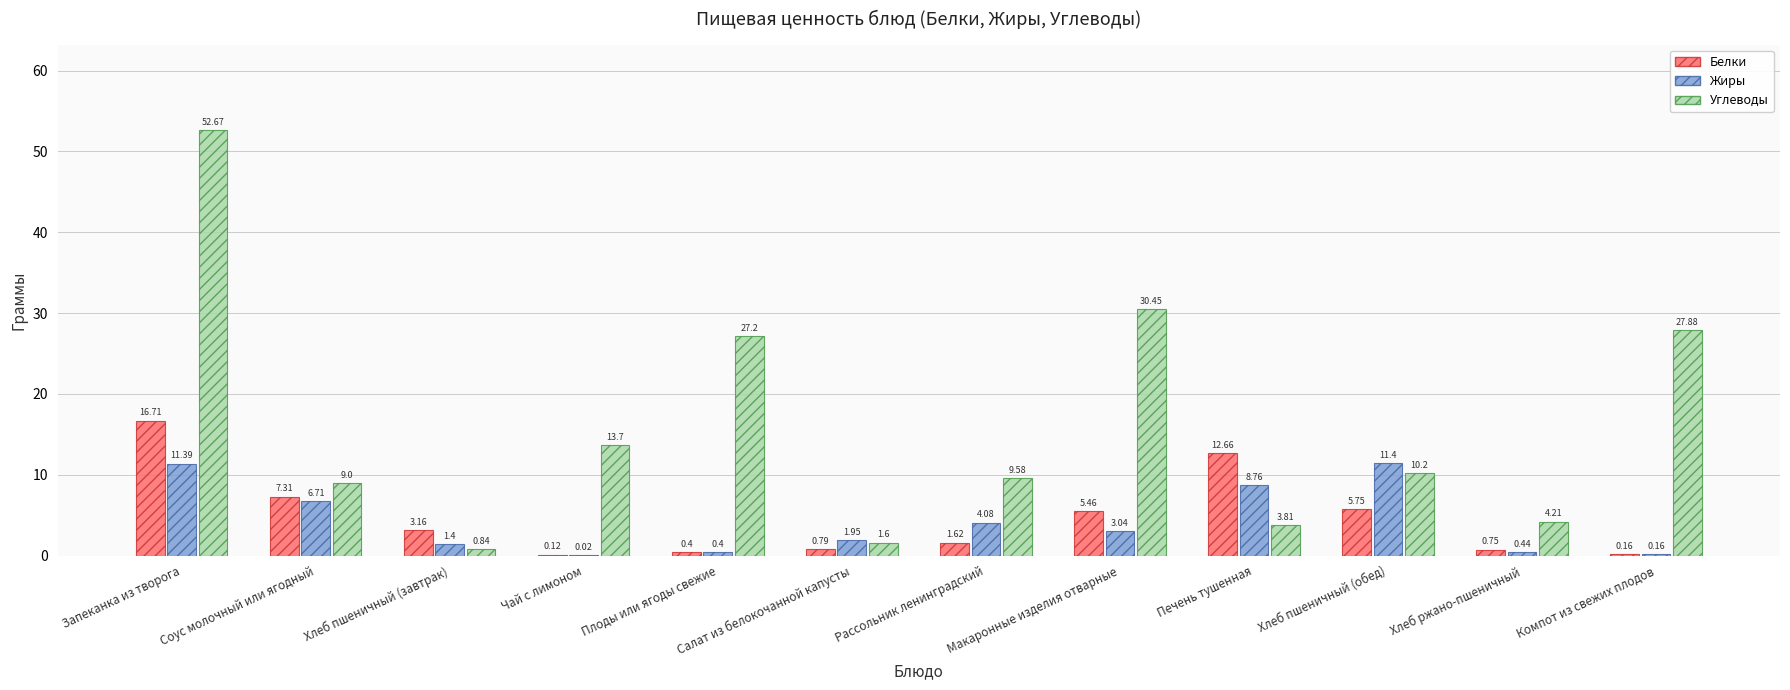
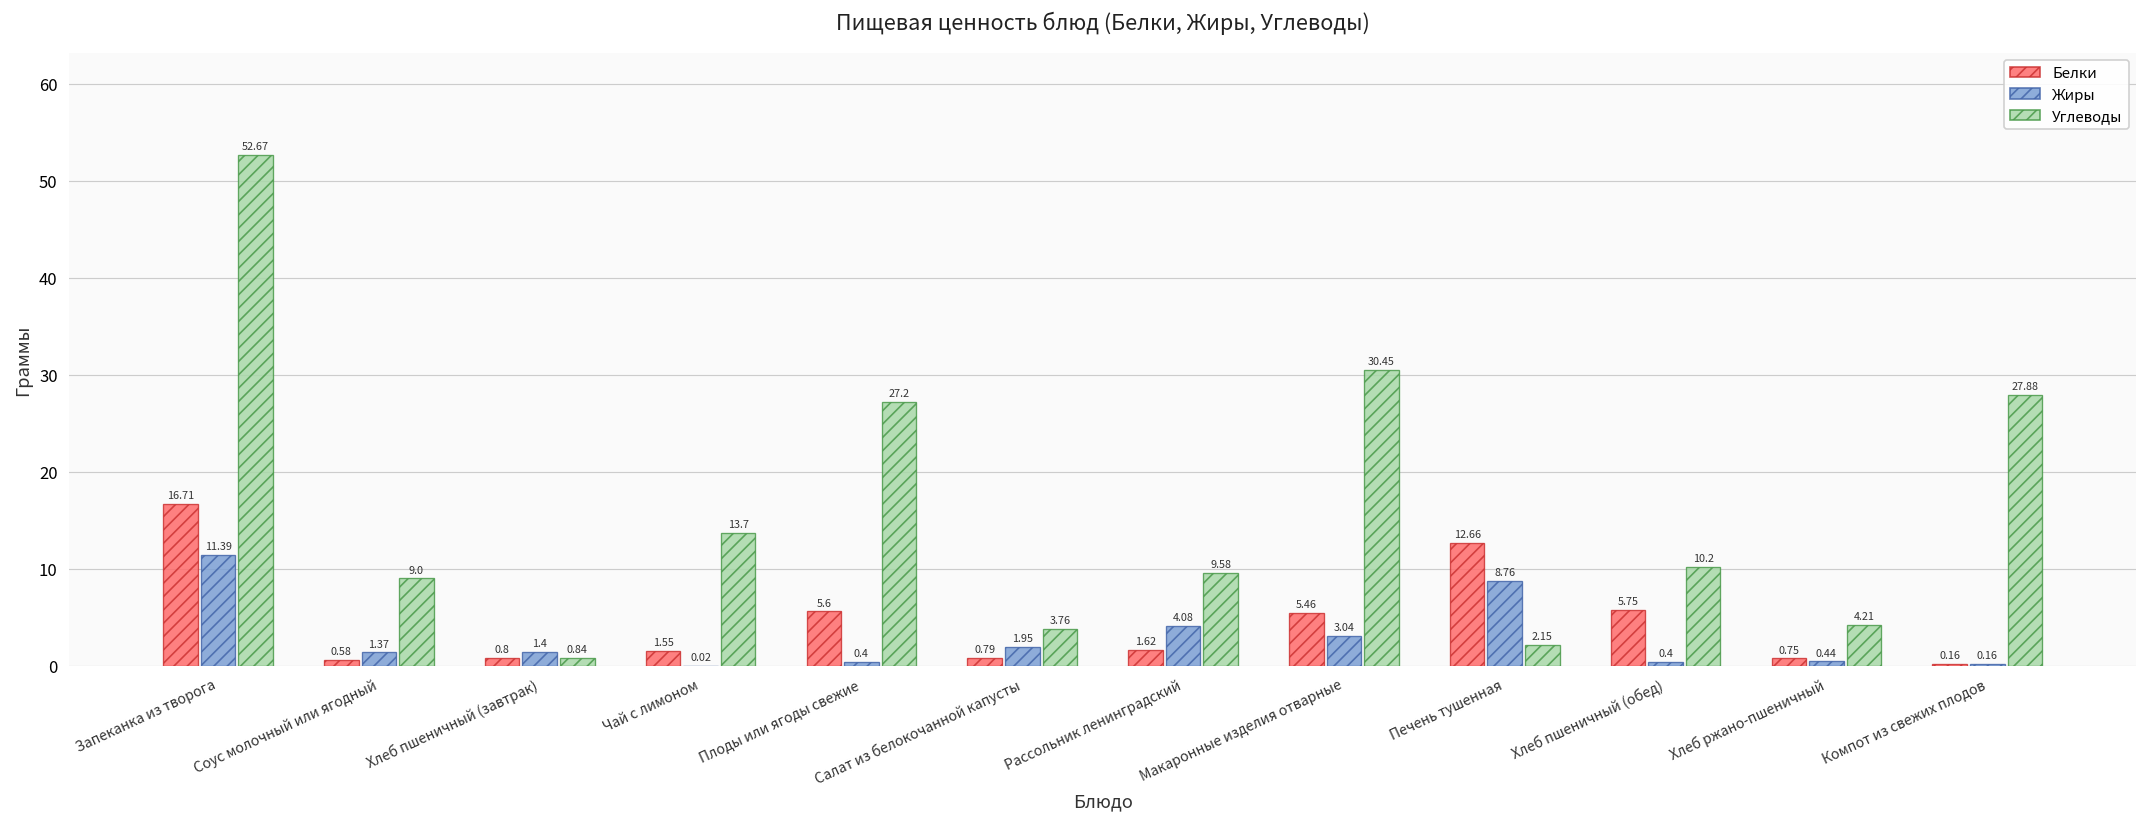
  {
    "Белки": {
      "Запеканка из творога": 16.71,
-     "Соус молочный или ягодный": 7.31,
-     "Хлеб пшеничный (завтрак)": 3.16,
-     "Чай с лимоном": 0.12,
-     "Плоды или ягоды свежие": 0.4,
+     "Соус молочный или ягодный": 0.58,
+     "Хлеб пшеничный (завтрак)": 0.8,
+     "Чай с лимоном": 1.55,
+     "Плоды или ягоды свежие": 5.6,
      "Салат из белокочанной капусты": 0.79,
      "Рассольник ленинградский": 1.62,
      "Макаронные изделия отварные": 5.46,
      "Печень тушенная": 12.66,
      "Хлеб пшеничный (обед)": 5.75,
      "Хлеб ржано-пшеничный": 0.75,
      "Компот из свежих плодов": 0.16
    },
    "Жиры": {
      "Запеканка из творога": 11.39,
-     "Соус молочный или ягодный": 6.71,
+     "Соус молочный или ягодный": 1.37,
      "Хлеб пшеничный (завтрак)": 1.4,
      "Чай с лимоном": 0.02,
      "Плоды или ягоды свежие": 0.4,
      "Салат из белокочанной капусты": 1.95,
      "Рассольник ленинградский": 4.08,
      "Макаронные изделия отварные": 3.04,
      "Печень тушенная": 8.76,
-     "Хлеб пшеничный (обед)": 11.4,
+     "Хлеб пшеничный (обед)": 0.4,
      "Хлеб ржано-пшеничный": 0.44,
      "Компот из свежих плодов": 0.16
    },
    "Углеводы": {
      "Запеканка из творога": 52.67,
      "Соус молочный или ягодный": 9.0,
      "Хлеб пшеничный (завтрак)": 0.84,
      "Чай с лимоном": 13.7,
      "Плоды или ягоды свежие": 27.2,
-     "Салат из белокочанной капусты": 1.6,
+     "Салат из белокочанной капусты": 3.76,
      "Рассольник ленинградский": 9.58,
      "Макаронные изделия отварные": 30.45,
-     "Печень тушенная": 3.81,
+     "Печень тушенная": 2.15,
      "Хлеб пшеничный (обед)": 10.2,
      "Хлеб ржано-пшеничный": 4.21,
      "Компот из свежих плодов": 27.88
    }
  }
